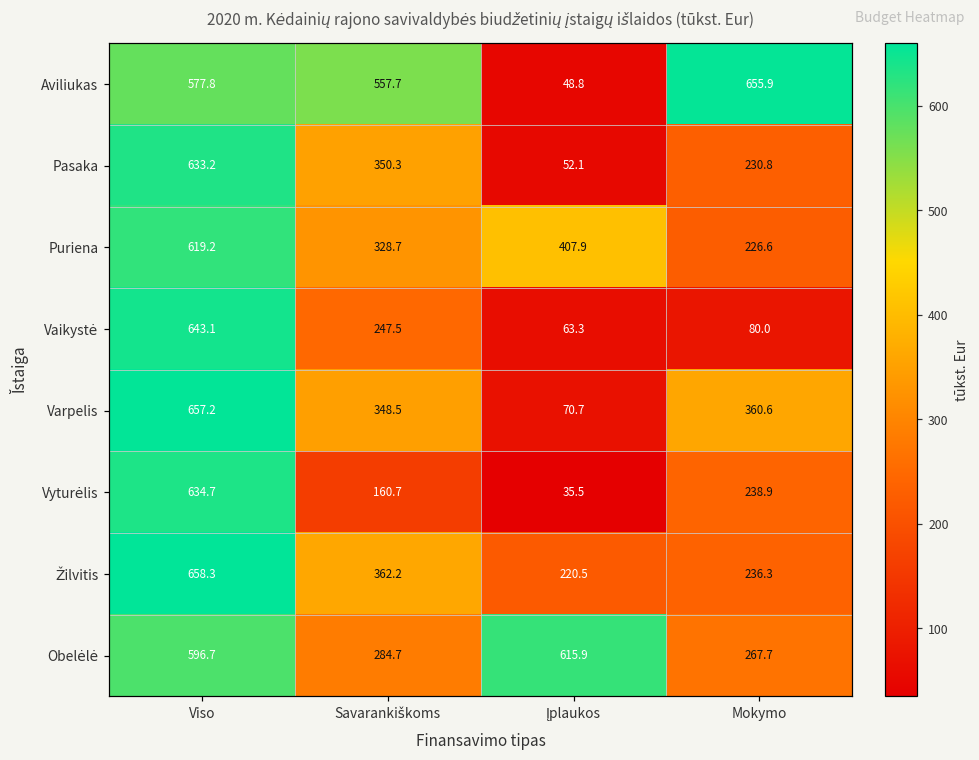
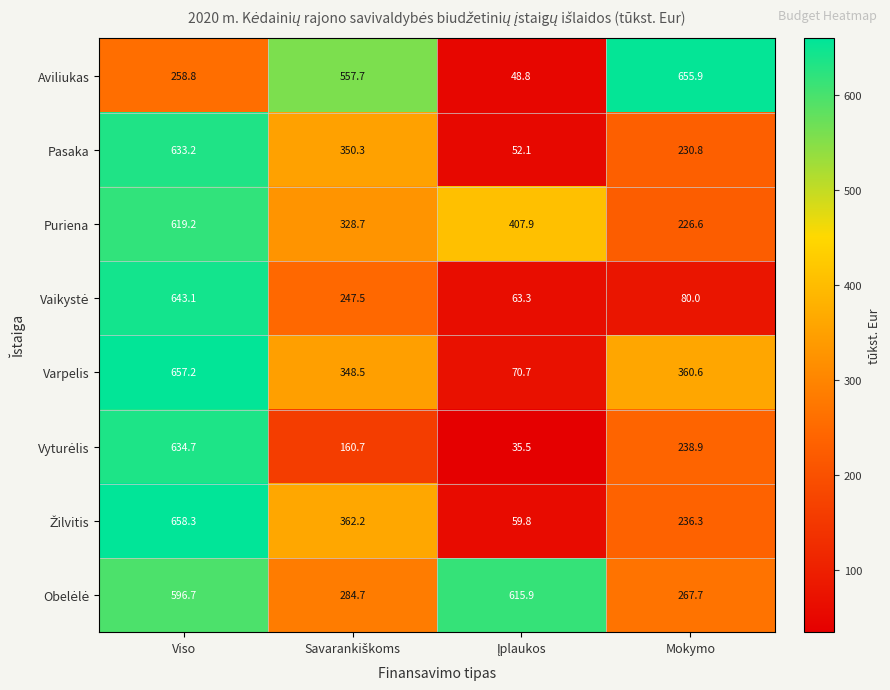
  {
    "Aviliukas": {
-     "Viso": 577.8,
+     "Viso": 258.8,
      "Savarankiškoms": 557.7,
      "Įplaukos": 48.8,
      "Mokymo": 655.9
    },
    "Pasaka": {
      "Viso": 633.2,
      "Savarankiškoms": 350.3,
      "Įplaukos": 52.1,
      "Mokymo": 230.8
    },
    "Puriena": {
      "Viso": 619.2,
      "Savarankiškoms": 328.7,
      "Įplaukos": 407.9,
      "Mokymo": 226.6
    },
    "Vaikystė": {
      "Viso": 643.1,
      "Savarankiškoms": 247.5,
      "Įplaukos": 63.3,
      "Mokymo": 80.0
    },
    "Varpelis": {
      "Viso": 657.2,
      "Savarankiškoms": 348.5,
      "Įplaukos": 70.7,
      "Mokymo": 360.6
    },
    "Vyturėlis": {
      "Viso": 634.7,
      "Savarankiškoms": 160.7,
      "Įplaukos": 35.5,
      "Mokymo": 238.9
    },
    "Žilvitis": {
      "Viso": 658.3,
      "Savarankiškoms": 362.2,
-     "Įplaukos": 220.5,
+     "Įplaukos": 59.8,
      "Mokymo": 236.3
    },
    "Obelėlė": {
      "Viso": 596.7,
      "Savarankiškoms": 284.7,
      "Įplaukos": 615.9,
      "Mokymo": 267.7
    }
  }
